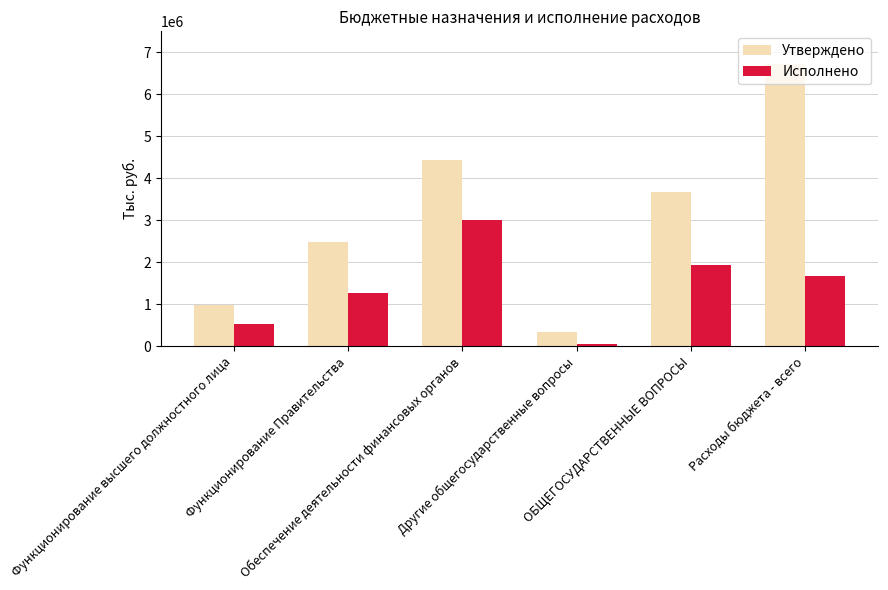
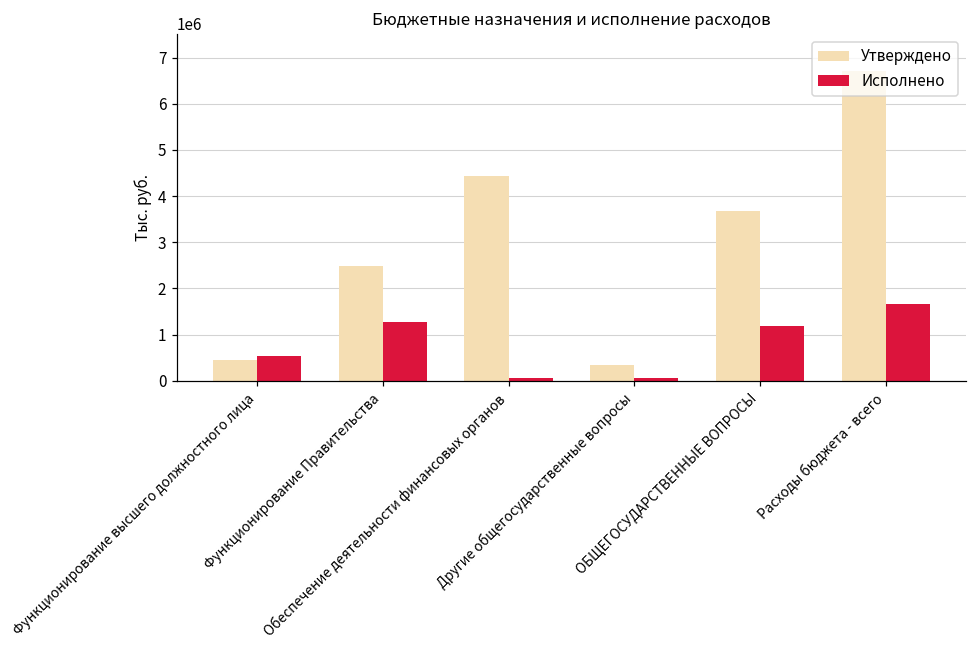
  {
    "Утверждено": {
-     "Функционирование высшего должностного лица": 1000000,
+     "Функционирование высшего должностного лица": 400000,
      "Функционирование Правительства": 2500000,
      "Обеспечение деятельности финансовых органов": 4400000,
      "Другие общегосударственные вопросы": 300000,
      "ОБЩЕГОСУДАРСТВЕННЫЕ ВОПРОСЫ": 3700000
    },
    "Исполнено": {
      "Функционирование высшего должностного лица": 500000,
      "Функционирование Правительства": 1300000,
-     "Обеспечение деятельности финансовых органов": 3000000,
-     "ОБЩЕГОСУДАРСТВЕННЫЕ ВОПРОСЫ": 1900000,
+     "Обеспечение деятельности финансовых органов": 100000,
+     "ОБЩЕГОСУДАРСТВЕННЫЕ ВОПРОСЫ": 1200000,
      "Расходы бюджета - всего": 1700000
    }
  }
